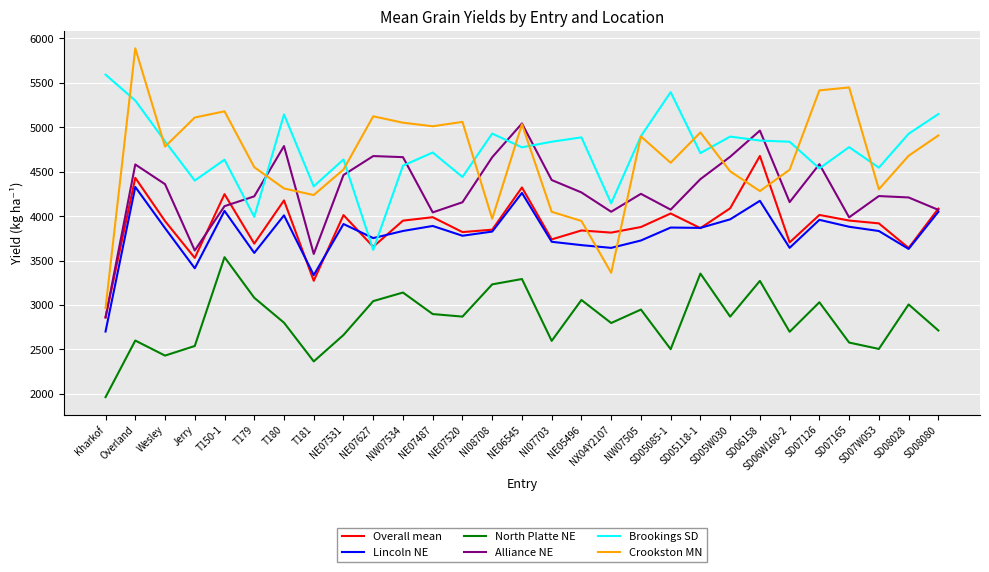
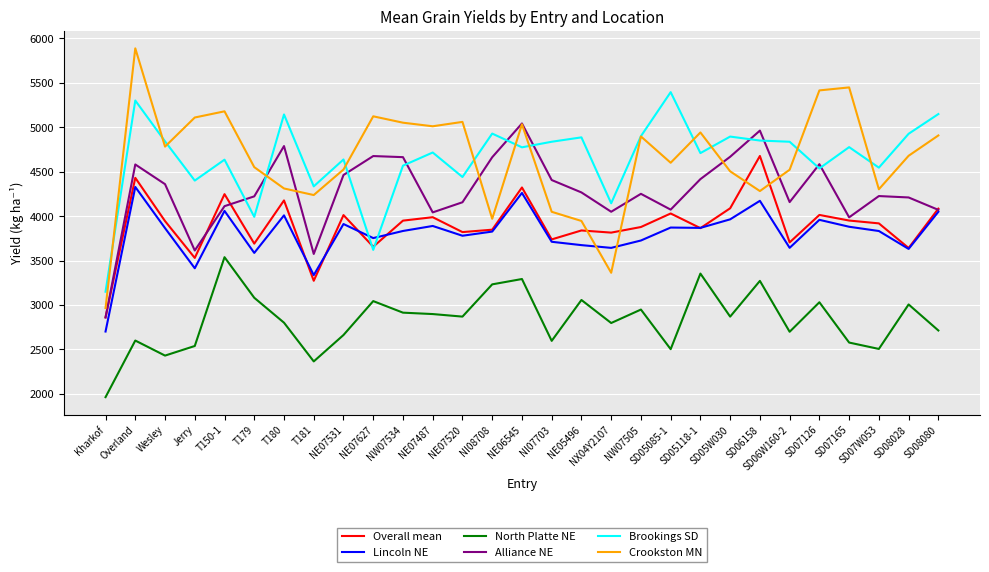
  {
    "Overall mean": {
      "Overland": 4400,
      "Wesley": 3900,
      "Jerry": 3500,
      "T150-1": 4200,
      "T179": 3700,
      "T180": 4200,
      "T181": 3300,
      "NE07531": 4000,
      "NE07627": 3700,
      "NW07534": 3900,
      "NE07487": 4000,
      "NE07520": 3800,
      "NE06545": 4300,
      "NE05496": 3800,
      "NX04Y2107": 3800,
      "NW07505": 3900,
      "SD05085-1": 4000,
      "SD05W030": 4100,
      "SD06158": 4700,
      "SD06W160-2": 3700,
      "SD07126": 4000,
      "SD07165": 3900,
      "SD07W053": 3900
    },
    "Lincoln NE": {
      "Kharkof": 2700,
      "Overland": 4300,
      "Wesley": 3900,
      "Jerry": 3400,
      "T150-1": 4100,
      "T179": 3600,
      "T180": 4000,
      "T181": 3300,
      "NE07531": 3900,
      "NE07627": 3800,
      "NW07534": 3800,
      "NE07487": 3900,
      "NE07520": 3800,
      "NE06545": 4300,
      "NE05496": 3700,
      "NX04Y2107": 3600,
      "NW07505": 3700,
      "SD05085-1": 3900,
      "SD05W030": 4000,
      "SD06158": 4200,
      "SD06W160-2": 3600,
      "SD07126": 4000,
      "SD07165": 3900,
      "SD07W053": 3800
    },
    "North Platte NE": {
      "Kharkof": 2000,
      "Overland": 2600,
      "Wesley": 2400,
      "Jerry": 2500,
      "T150-1": 3500,
      "T179": 3100,
      "T180": 2800,
      "T181": 2400,
      "NE07531": 2700,
      "NE07627": 3000,
-     "NW07534": 3100,
+     "NW07534": 2900,
      "NE07487": 2900,
      "NE07520": 2900,
      "NI08708": 3200,
      "NE06545": 3300,
      "NI07703": 2600,
      "NE05496": 3100,
      "NX04Y2107": 2800,
      "NW07505": 2900,
      "SD05085-1": 2500,
      "SD05118-1": 3400,
      "SD05W030": 2900,
      "SD06158": 3300,
      "SD06W160-2": 2700,
      "SD07126": 3000,
      "SD07165": 2600,
      "SD07W053": 2500,
      "SD08028": 3000,
      "SD08080": 2700
    },
    "Alliance NE": {
      "Overland": 4600,
      "Wesley": 4400,
      "Jerry": 3600,
      "T150-1": 4100,
      "T179": 4200,
      "T180": 4800,
      "T181": 3600,
      "NE07531": 4500,
      "NE07627": 4700,
      "NW07534": 4700,
      "NE07487": 4000,
      "NE07520": 4200,
      "NI08708": 4700,
      "NI07703": 4400,
      "NE05496": 4300,
      "NX04Y2107": 4000,
      "NW07505": 4300,
      "SD05085-1": 4100,
      "SD05118-1": 4400,
      "SD05W030": 4700,
      "SD06158": 5000,
      "SD06W160-2": 4200,
      "SD07126": 4600,
      "SD07165": 4000,
      "SD07W053": 4200,
      "SD08028": 4200
    },
    "Brookings SD": {
-     "Kharkof": 5600,
+     "Kharkof": 3100,
      "Overland": 5300,
      "Wesley": 4800,
      "Jerry": 4400,
      "T150-1": 4600,
      "T179": 4000,
      "T180": 5100,
      "T181": 4300,
      "NE07531": 4600,
      "NE07627": 3600,
      "NW07534": 4600,
      "NE07487": 4700,
      "NE07520": 4400,
      "NI08708": 4900,
      "NE06545": 4800,
      "NI07703": 4800,
      "NE05496": 4900,
      "NX04Y2107": 4100,
      "SD05085-1": 5400,
      "SD05118-1": 4700,
      "SD05W030": 4900,
      "SD06158": 4800,
      "SD06W160-2": 4800,
      "SD07126": 4500,
      "SD07165": 4800,
      "SD07W053": 4500,
      "SD08028": 4900,
      "SD08080": 5100
    },
    "Crookston MN": {
      "Kharkof": 3000,
      "Overland": 5900,
      "Wesley": 4800,
      "Jerry": 5100,
      "T150-1": 5200,
      "T179": 4600,
      "T180": 4300,
      "T181": 4200,
      "NE07531": 4500,
      "NE07627": 5100,
      "NW07534": 5100,
      "NE07487": 5000,
      "NE07520": 5100,
      "NI08708": 4000,
      "NI07703": 4000,
      "NE05496": 3900,
      "NX04Y2107": 3400,
      "SD05085-1": 4600,
      "SD05118-1": 4900,
      "SD05W030": 4500,
      "SD06158": 4300,
      "SD06W160-2": 4500,
      "SD07126": 5400,
      "SD07165": 5400,
      "SD07W053": 4300,
      "SD08028": 4700,
      "SD08080": 4900
    }
  }
